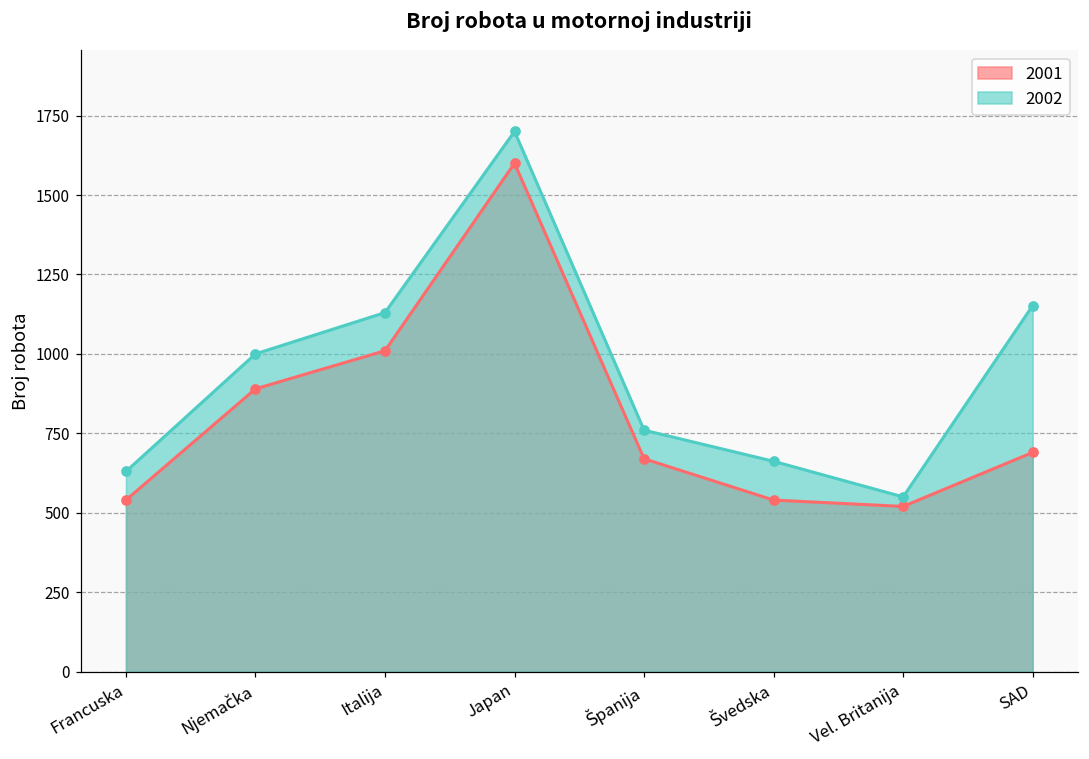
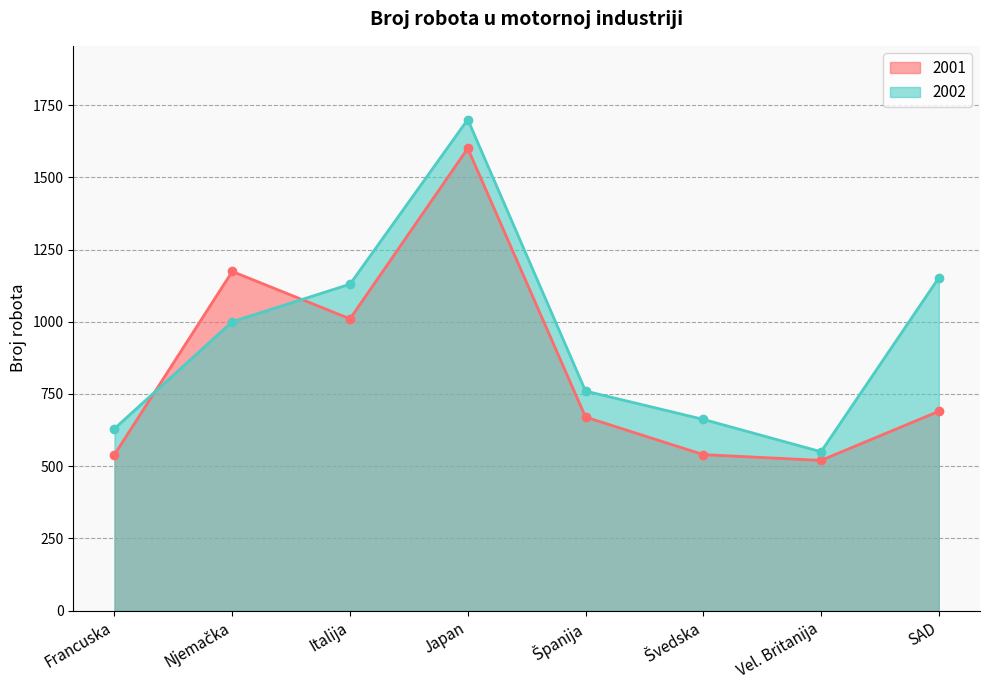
  {
    "2001": {
      "Francuska": 540,
-     "Njemačka": 890,
+     "Njemačka": 1170,
      "Italija": 1010,
      "Japan": 1600,
      "Španija": 670,
      "Švedska": 540,
      "Vel. Britanija": 520,
      "SAD": 690
    },
    "2002": {
      "Francuska": 630,
      "Njemačka": 1000,
      "Italija": 1130,
      "Japan": 1700,
      "Španija": 760,
      "Švedska": 660,
      "Vel. Britanija": 550,
      "SAD": 1150
    }
  }
